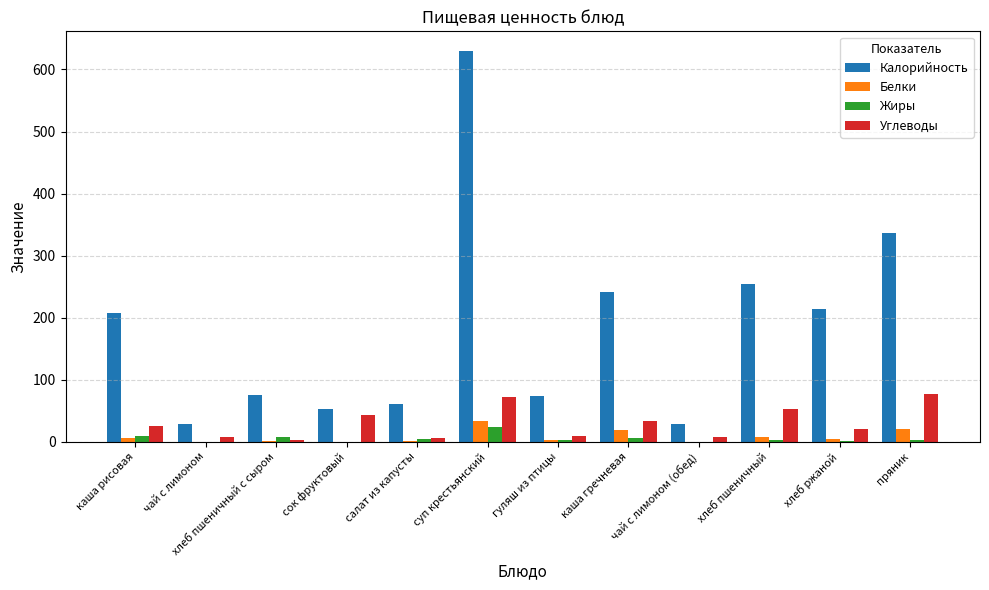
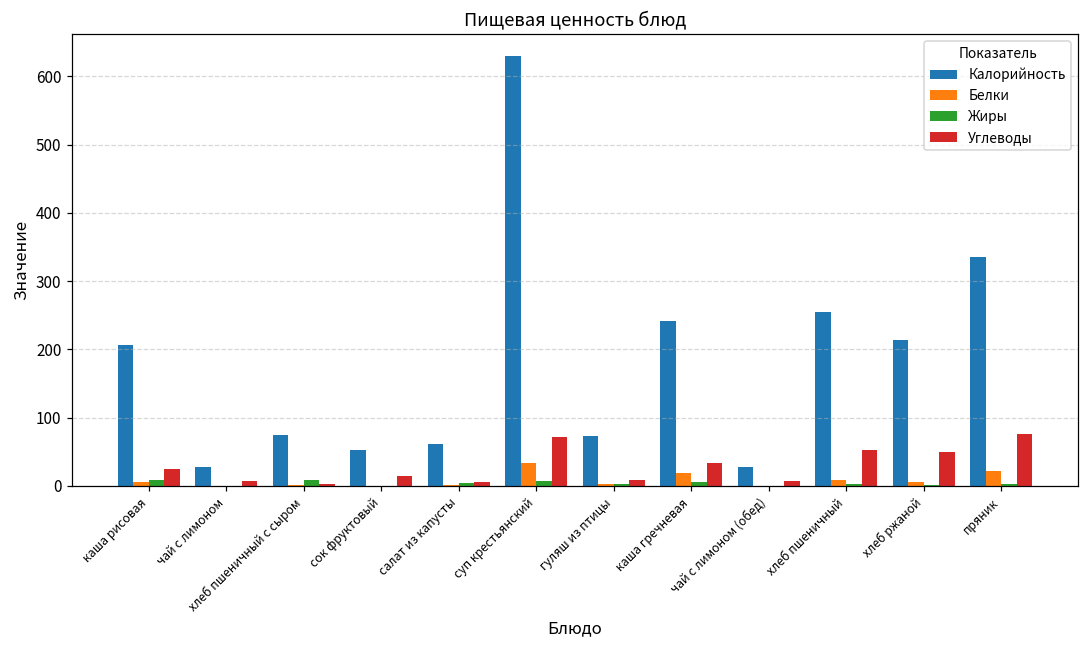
  {
    "Калорийность": {
      "каша рисовая": 210,
      "чай с лимоном": 30,
      "хлеб пшеничный с сыром": 80,
      "сок фруктовый": 50,
      "салат из капусты": 60,
      "суп крестьянский": 630,
      "гуляш из птицы": 70,
      "каша гречневая": 240,
      "чай с лимоном (обед)": 30,
      "хлеб пшеничный": 250,
      "хлеб ржаной": 210,
      "пряник": 340
    },
    "Белки": {
      "каша рисовая": 10,
      "чай с лимоном": 0,
      "сок фруктовый": 0,
      "суп крестьянский": 30,
      "каша гречневая": 20,
      "чай с лимоном (обед)": 0,
      "хлеб пшеничный": 10,
      "хлеб ржаной": 10,
      "пряник": 20
    },
    "Жиры": {
      "каша рисовая": 10,
      "чай с лимоном": 0,
      "хлеб пшеничный с сыром": 10,
      "сок фруктовый": 0,
-     "суп крестьянский": 20,
+     "суп крестьянский": 10,
      "каша гречневая": 10,
      "чай с лимоном (обед)": 0
    },
    "Углеводы": {
      "каша рисовая": 30,
      "чай с лимоном": 10,
-     "сок фруктовый": 40,
+     "сок фруктовый": 10,
      "салат из капусты": 10,
      "суп крестьянский": 70,
      "гуляш из птицы": 10,
      "каша гречневая": 30,
      "чай с лимоном (обед)": 10,
      "хлеб пшеничный": 50,
-     "хлеб ржаной": 20,
+     "хлеб ржаной": 50,
      "пряник": 80
    }
  }
